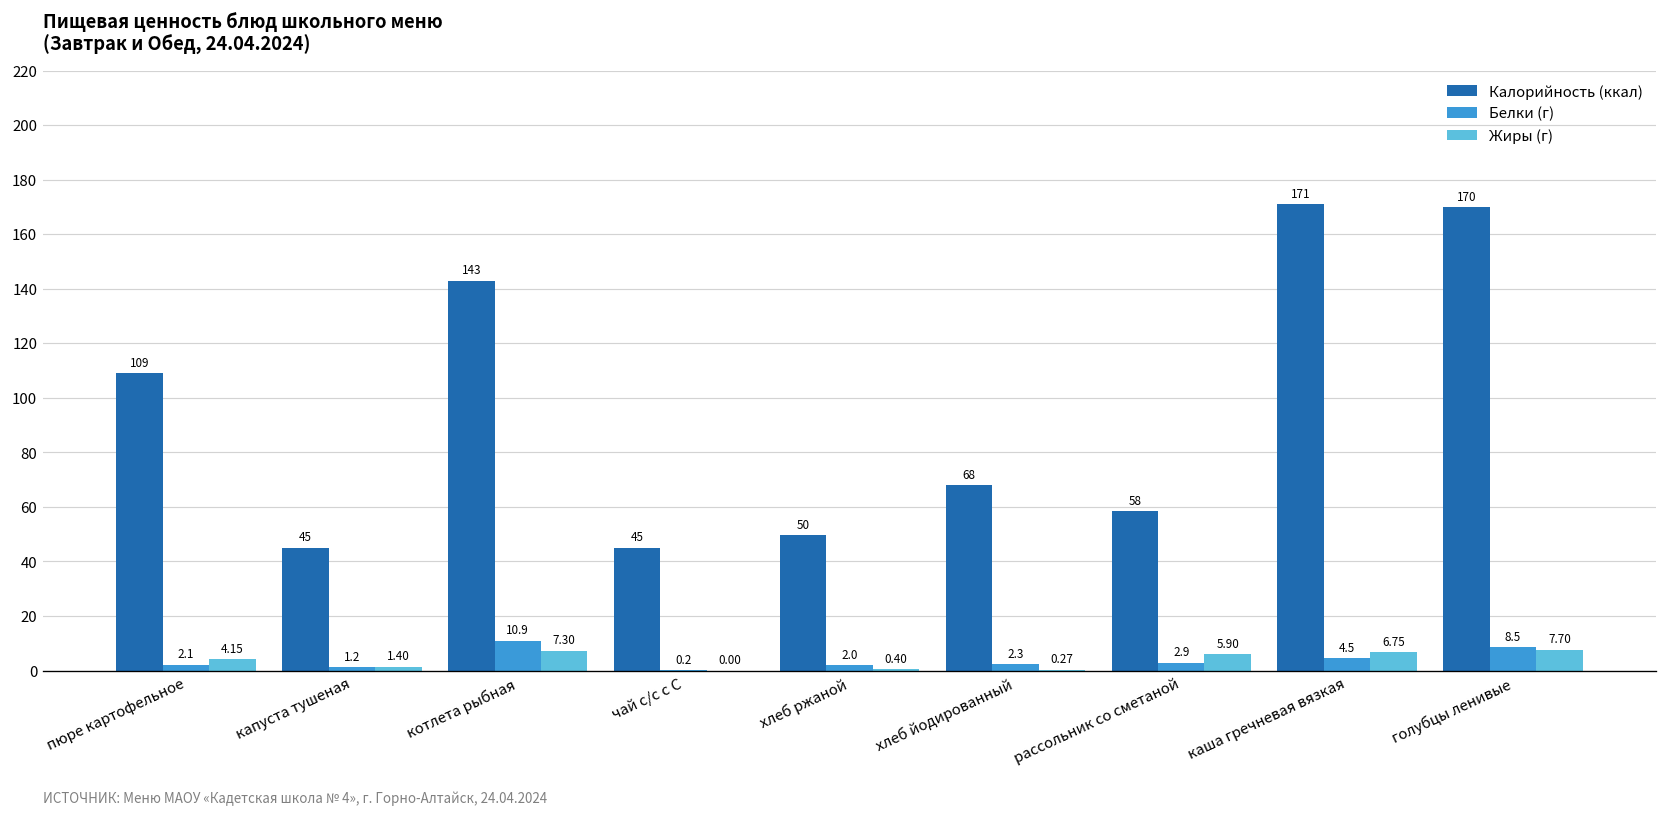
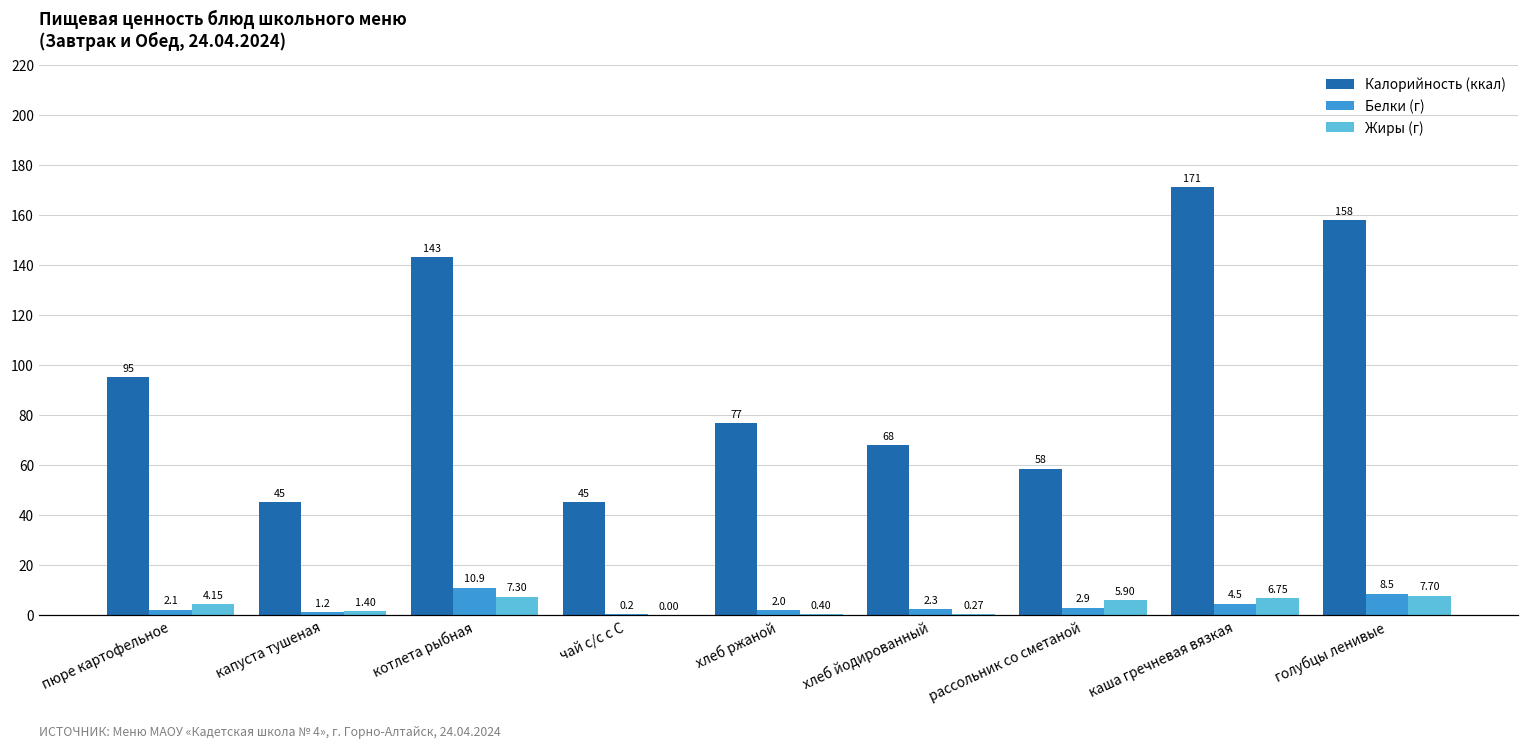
  {
    "Калорийность (ккал)": {
-     "пюре картофельное": 109,
+     "пюре картофельное": 95,
      "капуста тушеная": 45,
      "котлета рыбная": 143,
      "чай с/с с С": 45,
-     "хлеб ржаной": 50,
+     "хлеб ржаной": 77,
      "хлеб йодированный": 68,
      "рассольник со сметаной": 58,
      "каша гречневая вязкая": 171,
-     "голубцы ленивые": 170
+     "голубцы ленивые": 158
    }
  }
